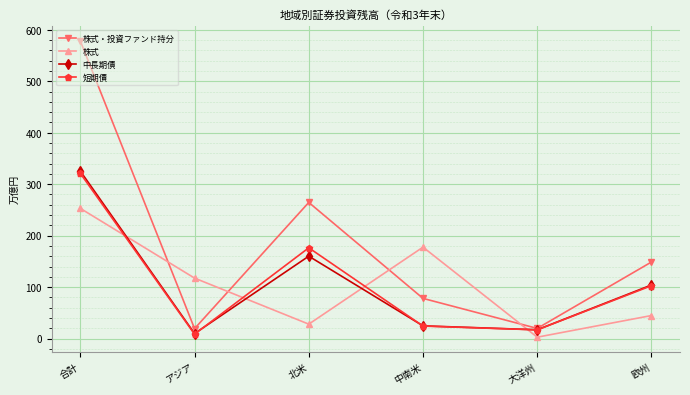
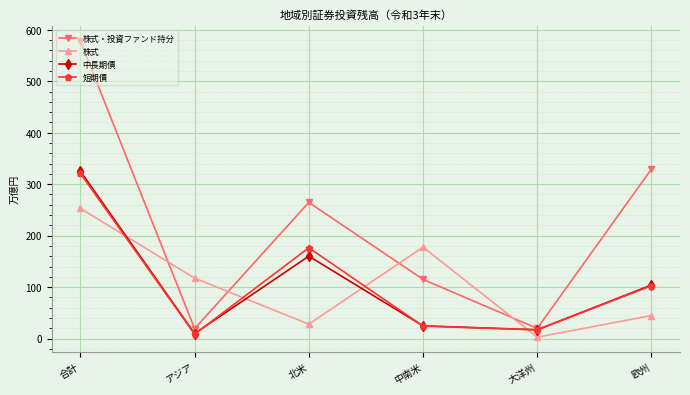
  {
    "株式・投資ファンド持分": {
      "アジア": 20,
      "北米": 260,
-     "中南米": 80,
-     "欧州": 150
+     "中南米": 110,
+     "欧州": 330
    },
    "株式": {
      "合計": 250,
      "アジア": 120,
      "北米": 30,
      "中南米": 180,
      "大洋州": 0,
      "欧州": 40
    },
    "中長期債": {
      "北米": 160
    },
    "短期債": {
      "北米": 180
    }
  }
